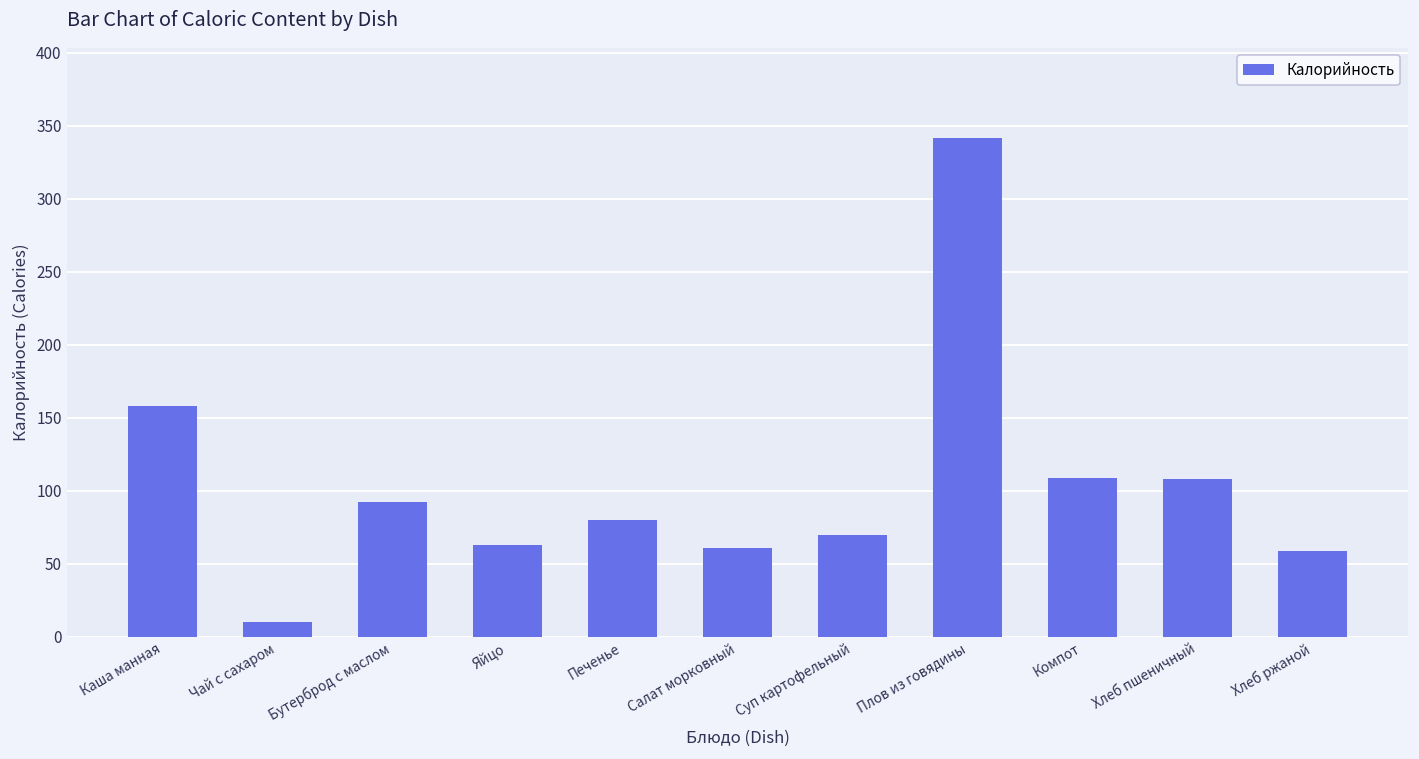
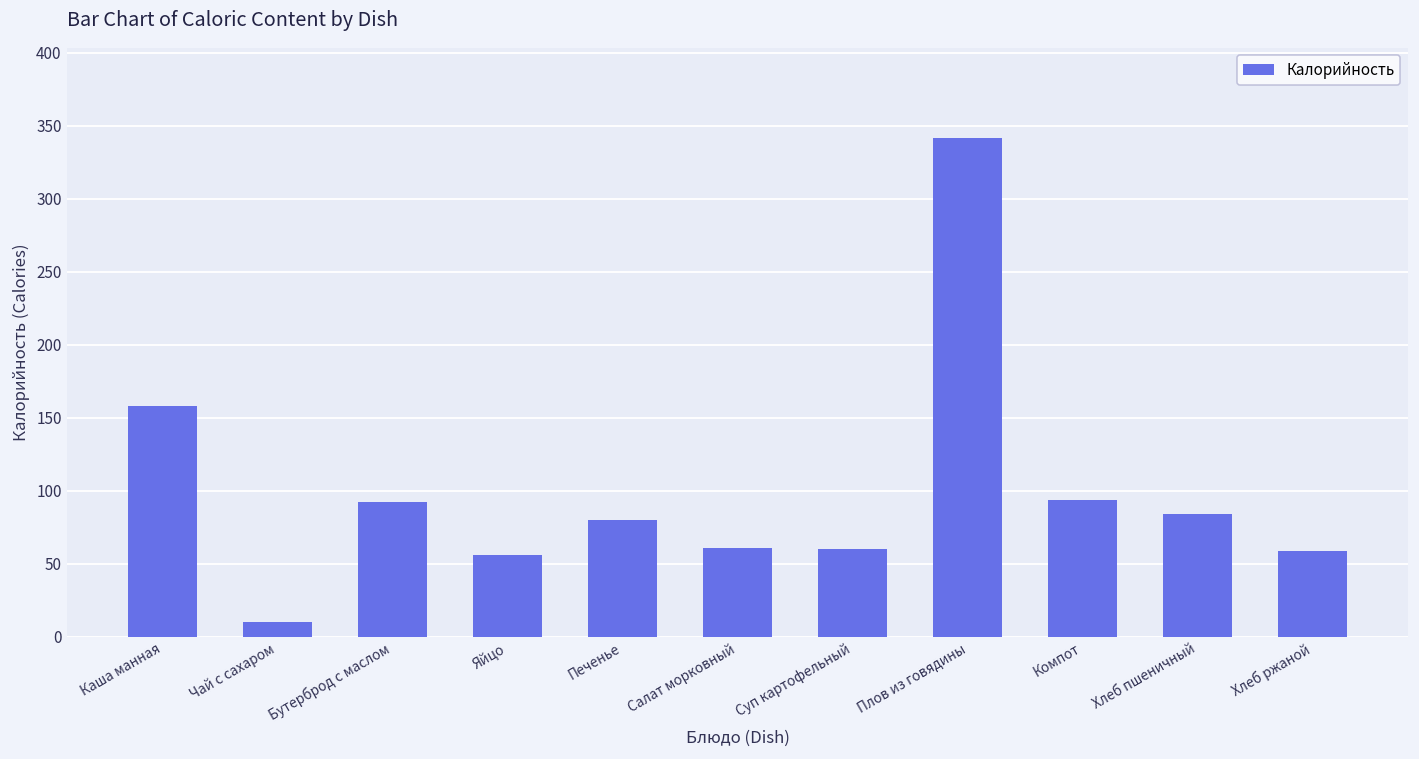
  {
    "Каша манная": 158,
    "Чай с сахаром": 10,
    "Бутерброд с маслом": 92,
-   "Яйцо": 63,
+   "Яйцо": 56,
    "Печенье": 80,
    "Салат морковный": 61,
-   "Суп картофельный": 70,
+   "Суп картофельный": 60,
    "Плов из говядины": 342,
-   "Компот": 109,
-   "Хлеб пшеничный": 108,
+   "Компот": 94,
+   "Хлеб пшеничный": 84,
    "Хлеб ржаной": 59
  }
